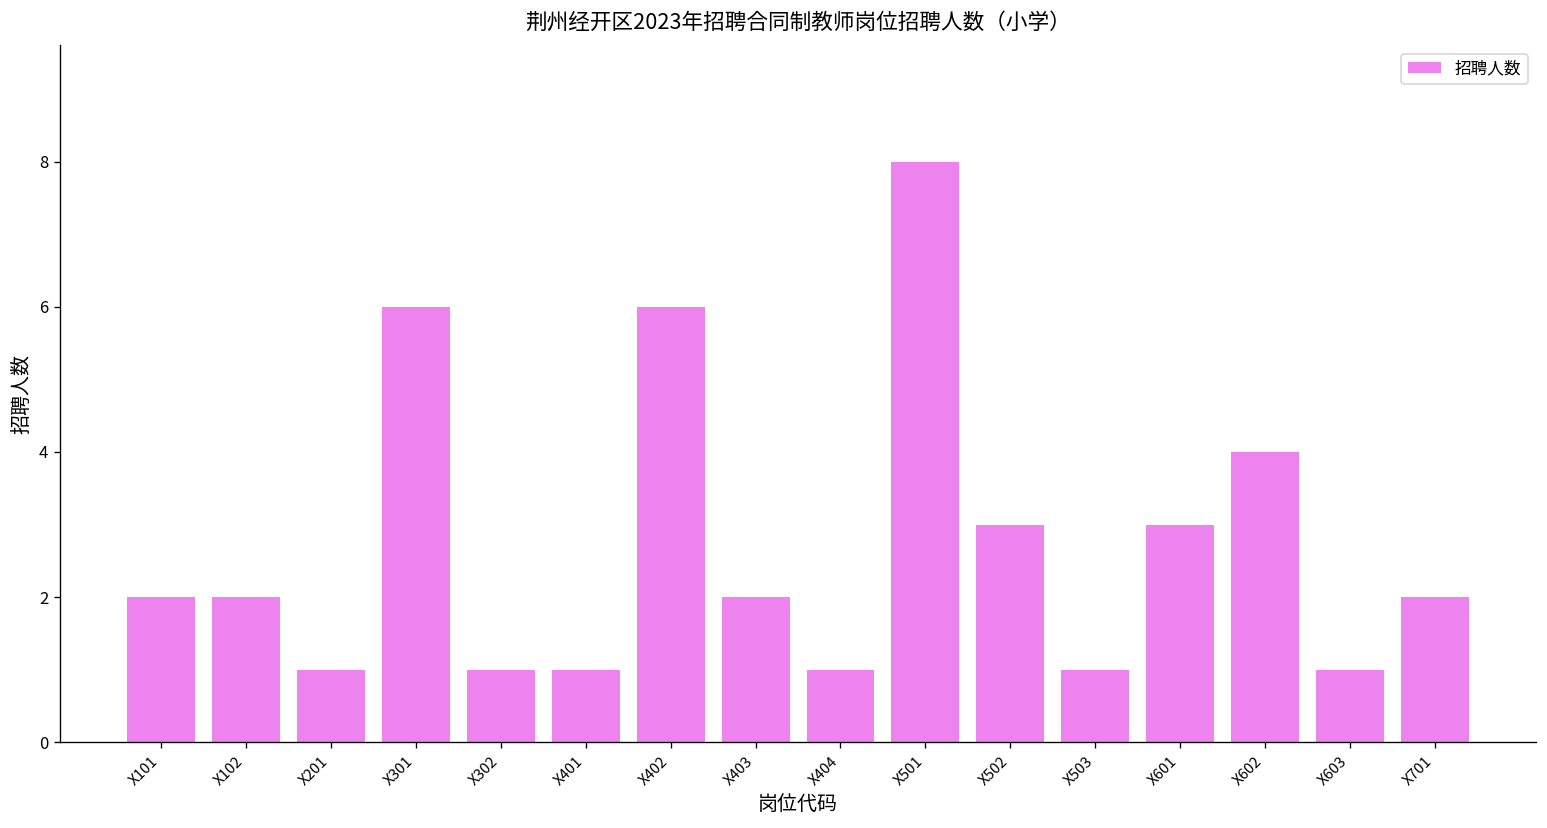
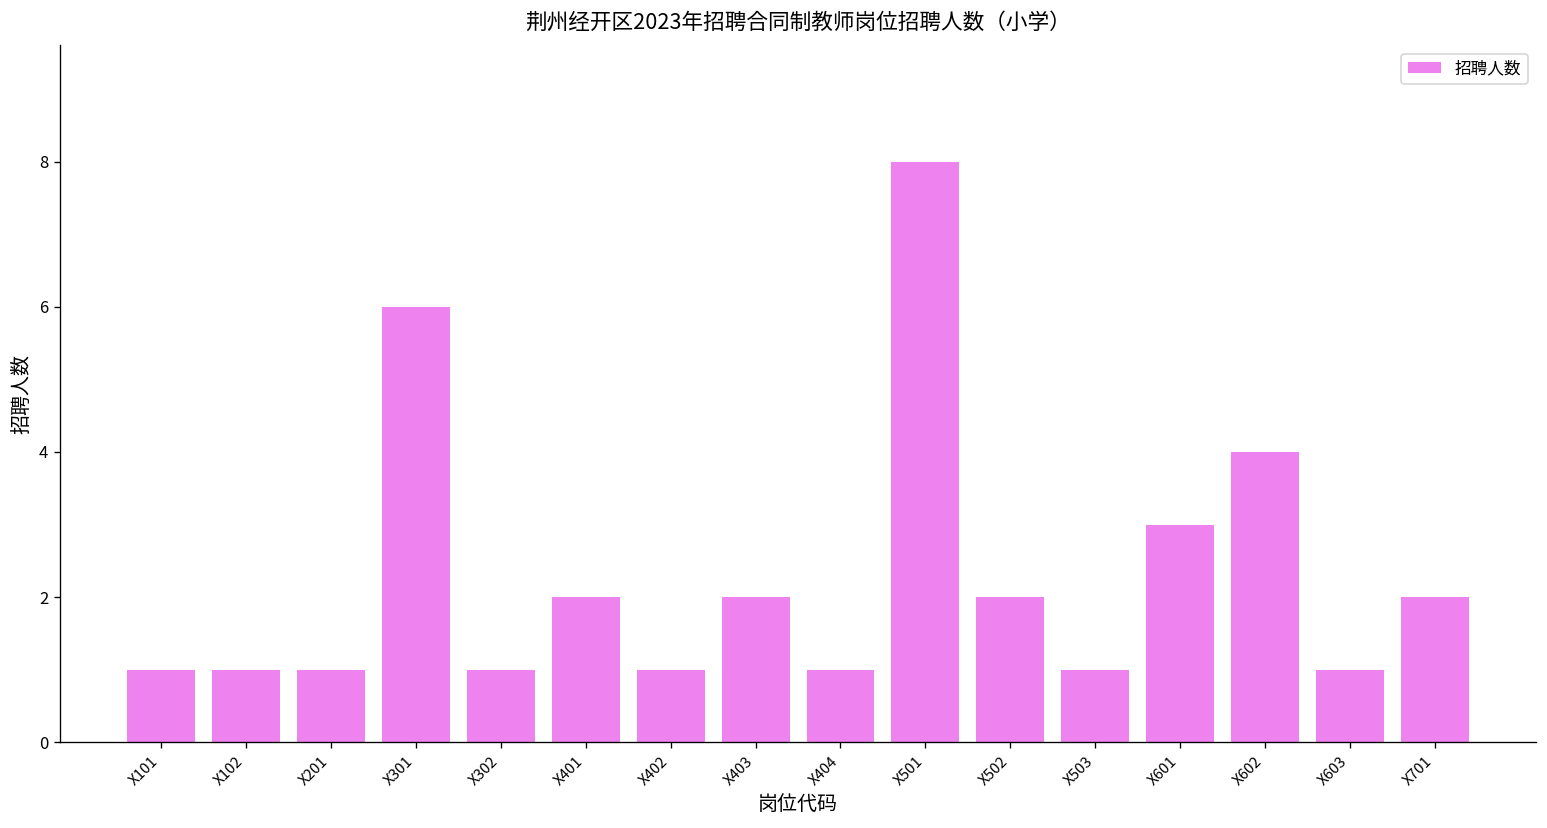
  {
-   "X101": 2,
-   "X102": 2,
+   "X101": 1,
+   "X102": 1,
    "X201": 1,
    "X301": 6,
    "X302": 1,
-   "X401": 1,
-   "X402": 6,
+   "X401": 2,
+   "X402": 1,
    "X403": 2,
    "X404": 1,
    "X501": 8,
-   "X502": 3,
+   "X502": 2,
    "X503": 1,
    "X601": 3,
    "X602": 4,
    "X603": 1,
    "X701": 2
  }
